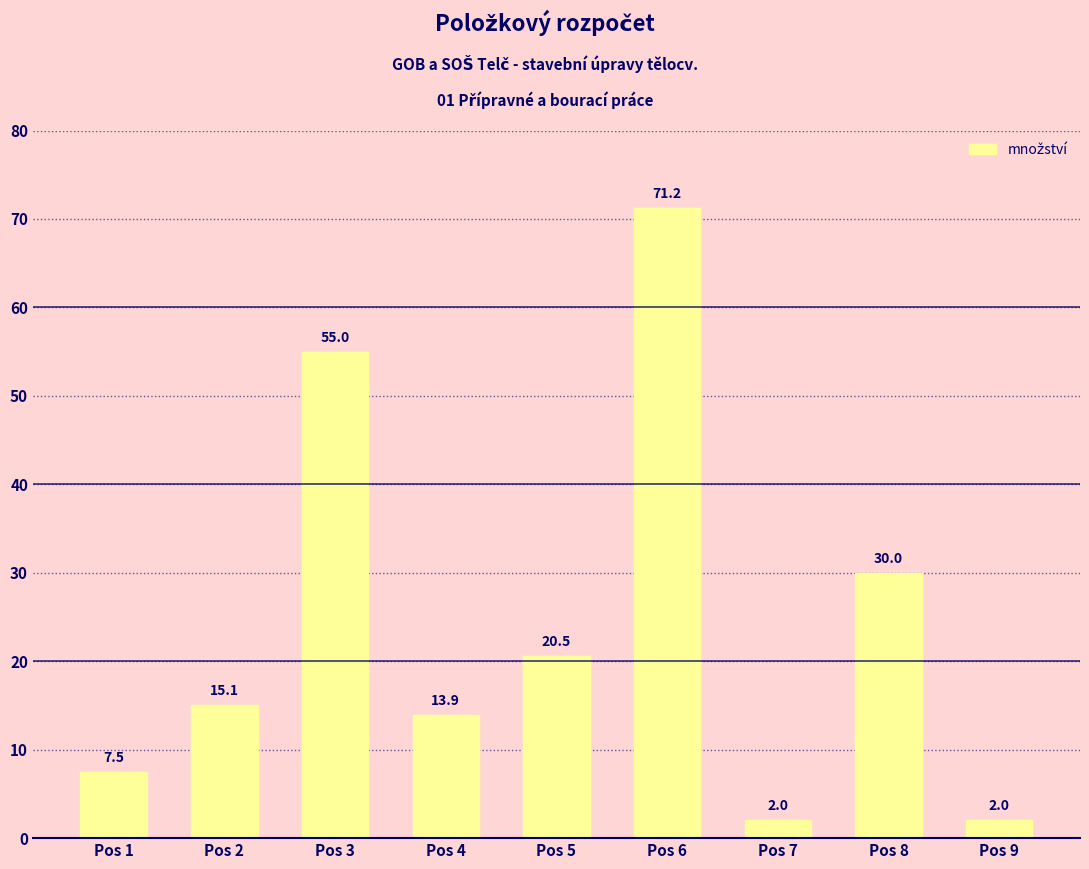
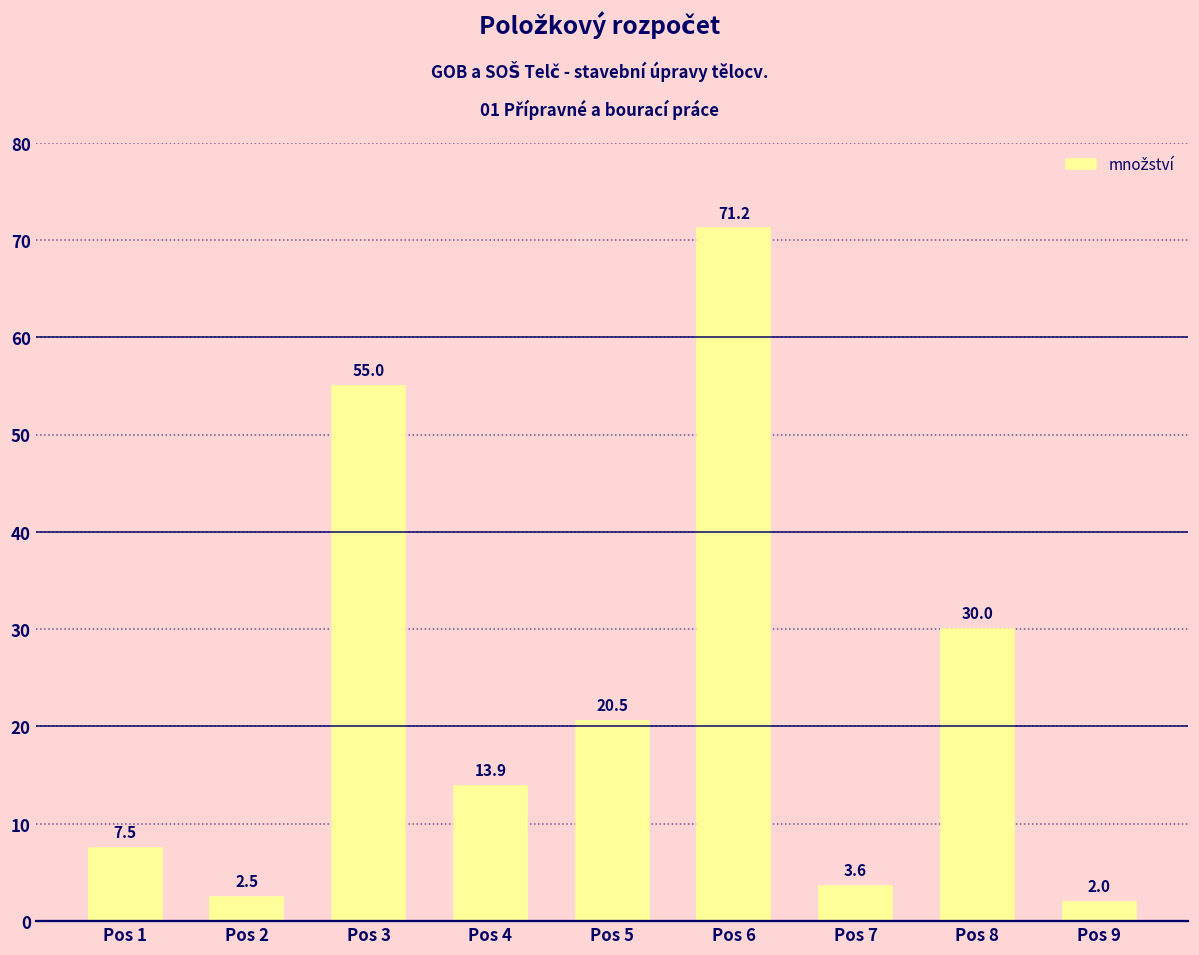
  {
    "Pos 1": 7.5,
-   "Pos 2": 15.1,
+   "Pos 2": 2.5,
    "Pos 3": 55.0,
    "Pos 4": 13.9,
    "Pos 5": 20.5,
    "Pos 6": 71.2,
-   "Pos 7": 2.0,
+   "Pos 7": 3.6,
    "Pos 8": 30.0,
    "Pos 9": 2.0
  }
